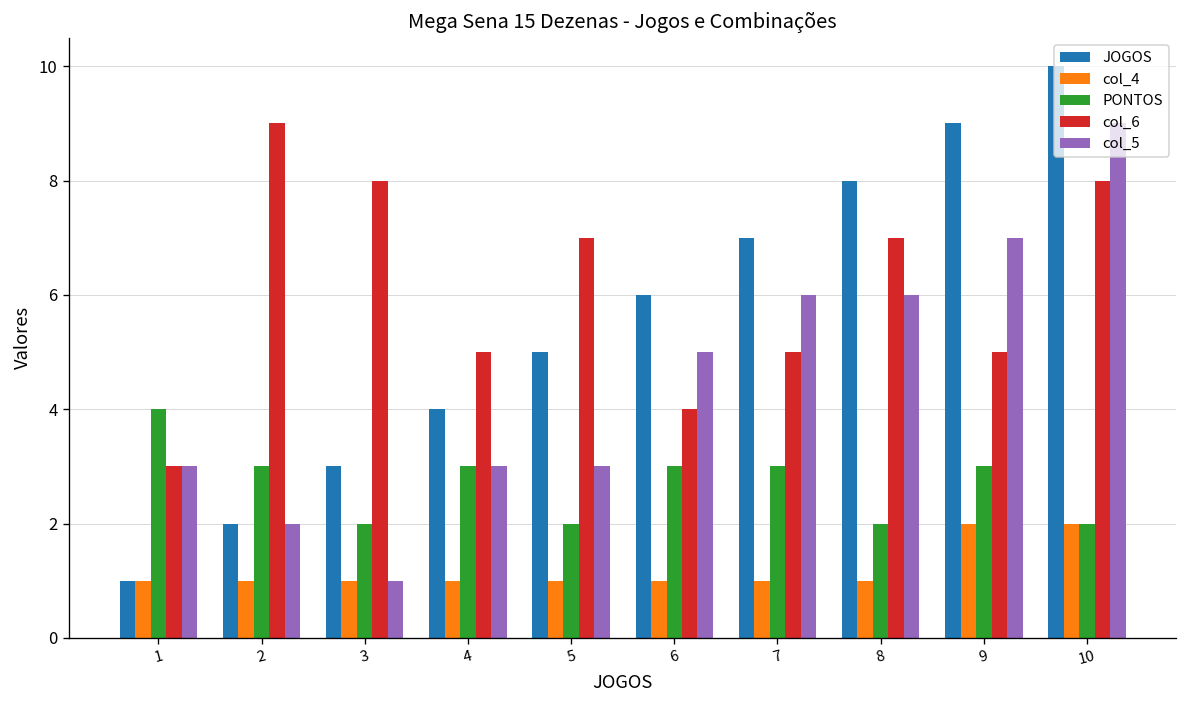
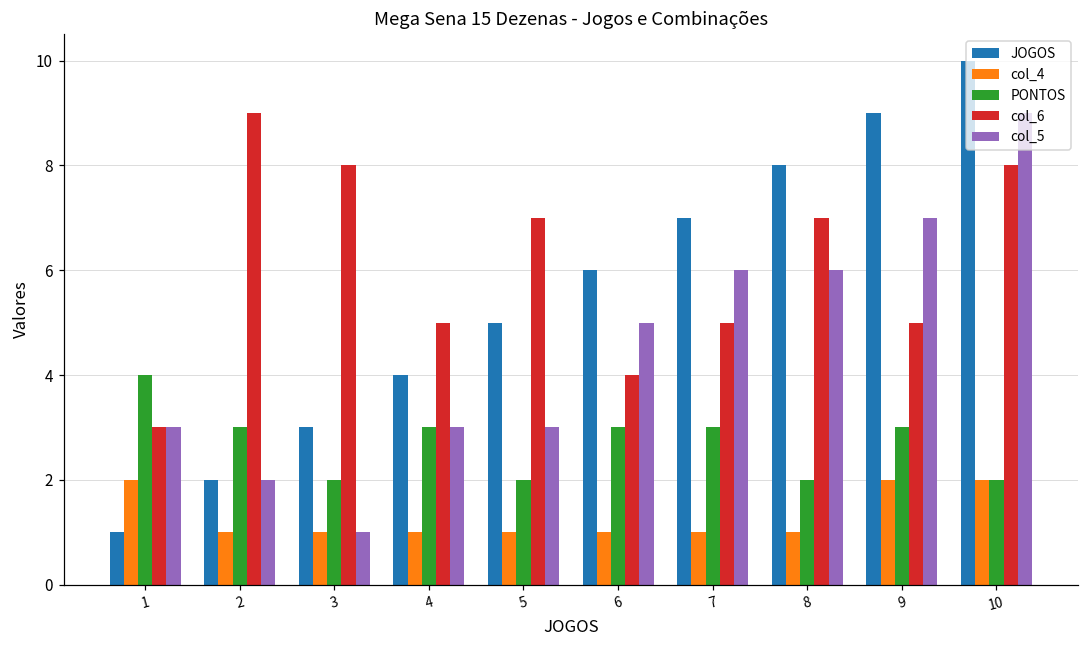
  {
    "JOGOS": {
      "1": 1,
      "2": 2,
      "3": 3,
      "4": 4,
      "5": 5,
      "6": 6,
      "7": 7,
      "8": 8,
      "9": 9
    },
    "col_4": {
-     "1": 1,
+     "1": 2,
      "2": 1,
      "3": 1,
      "4": 1,
      "5": 1,
      "6": 1,
      "7": 1,
      "8": 1,
      "9": 2,
      "10": 2
    },
    "PONTOS": {
      "1": 4,
      "2": 3,
      "3": 2,
      "4": 3,
      "5": 2,
      "6": 3,
      "7": 3,
      "8": 2,
      "9": 3,
      "10": 2
    },
    "col_6": {
      "1": 3,
      "2": 9,
      "3": 8,
      "4": 5,
      "5": 7,
      "6": 4,
      "7": 5,
      "8": 7,
      "9": 5,
      "10": 8
    },
    "col_5": {
      "1": 3,
      "2": 2,
      "3": 1,
      "4": 3,
      "5": 3,
      "6": 5,
      "7": 6,
      "8": 6,
      "9": 7
    }
  }
